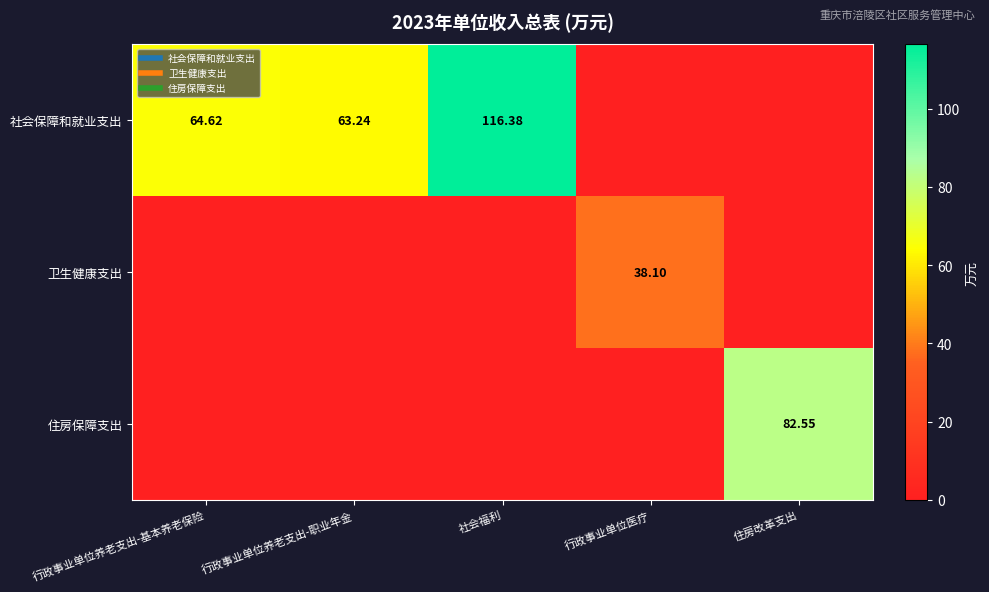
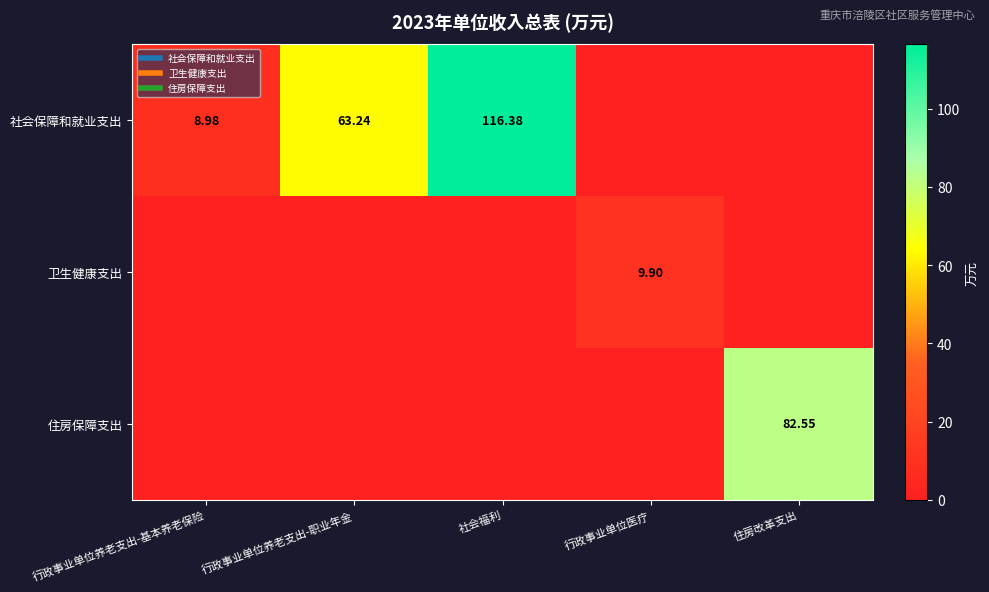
  {
    "社会保障和就业支出": {
-     "行政事业单位养老支出-基本养老保险": 64.62,
+     "行政事业单位养老支出-基本养老保险": 8.98,
      "行政事业单位养老支出-职业年金": 63.24,
      "社会福利": 116.38
    },
    "卫生健康支出": {
-     "行政事业单位医疗": 38.10
+     "行政事业单位医疗": 9.90
    },
    "住房保障支出": {
      "住房改革支出": 82.55
    }
  }
